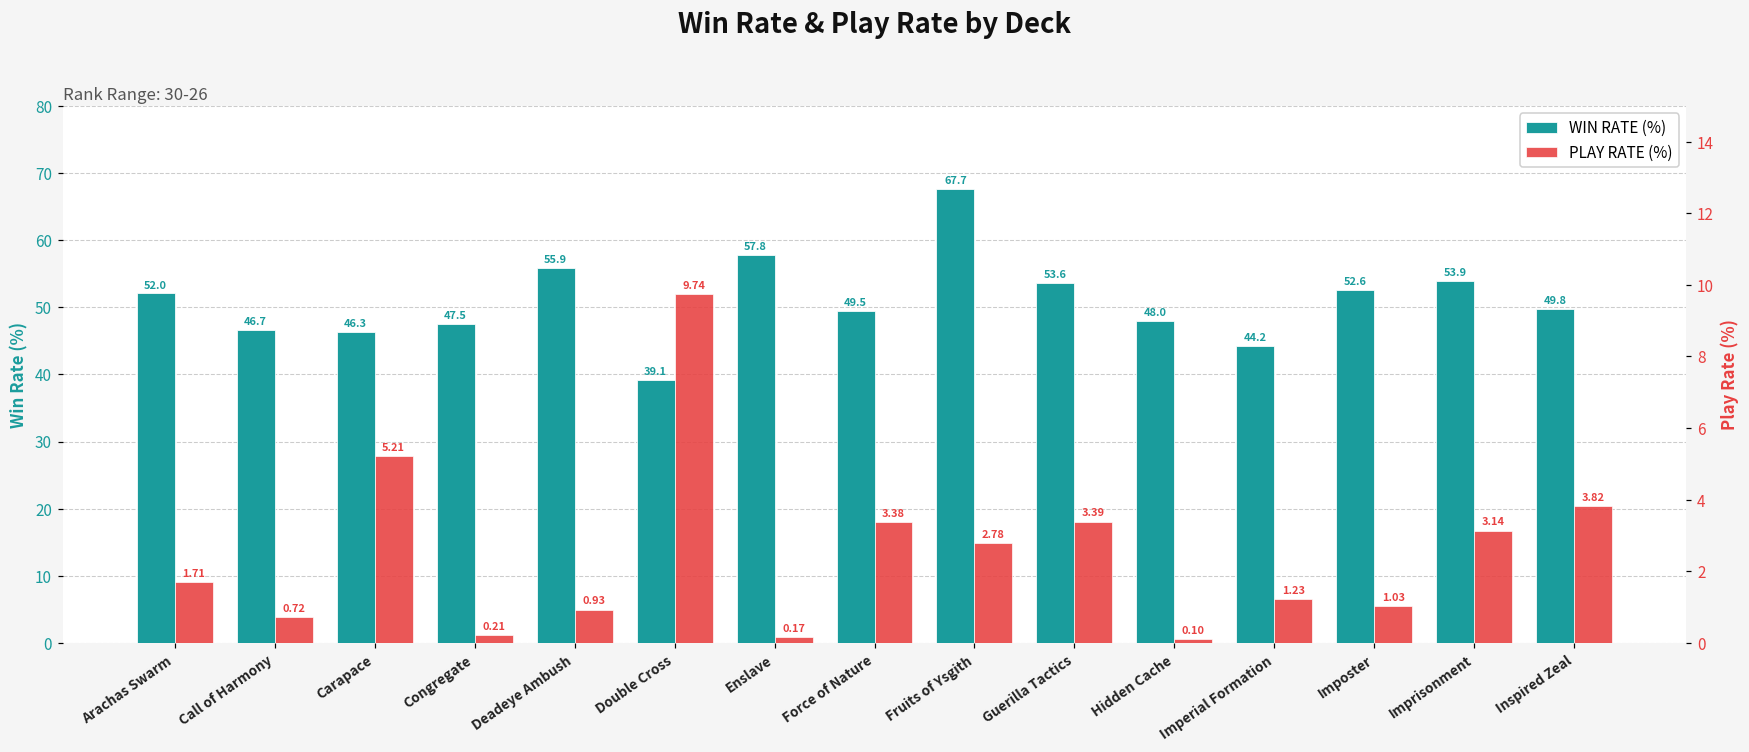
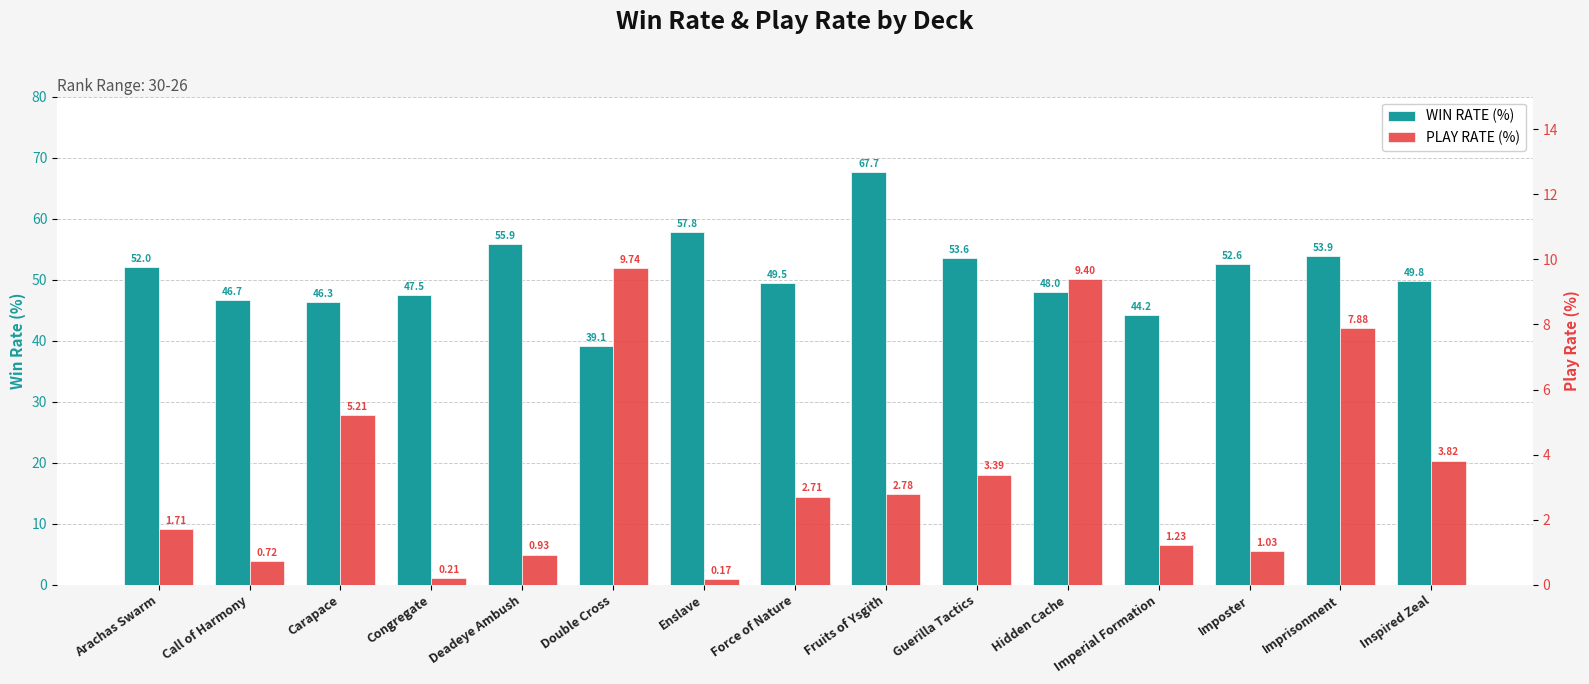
  {
    "WIN RATE (%)": {
      "Arachas Swarm": 52.0,
      "Call of Harmony": 46.7,
      "Carapace": 46.3,
      "Congregate": 47.5,
      "Deadeye Ambush": 55.9,
      "Double Cross": 39.1,
      "Enslave": 57.8,
      "Force of Nature": 49.5,
      "Fruits of Ysgith": 67.7,
      "Guerilla Tactics": 53.6,
      "Hidden Cache": 48.0,
      "Imperial Formation": 44.2,
      "Imposter": 52.6,
      "Imprisonment": 53.9,
      "Inspired Zeal": 49.8
    },
    "PLAY RATE (%)": {
      "Arachas Swarm": 1.71,
      "Call of Harmony": 0.72,
      "Carapace": 5.21,
      "Congregate": 0.21,
      "Deadeye Ambush": 0.93,
      "Double Cross": 9.74,
      "Enslave": 0.17,
-     "Force of Nature": 3.38,
+     "Force of Nature": 2.71,
      "Fruits of Ysgith": 2.78,
      "Guerilla Tactics": 3.39,
-     "Hidden Cache": 0.10,
+     "Hidden Cache": 9.40,
      "Imperial Formation": 1.23,
      "Imposter": 1.03,
-     "Imprisonment": 3.14,
+     "Imprisonment": 7.88,
      "Inspired Zeal": 3.82
    }
  }
